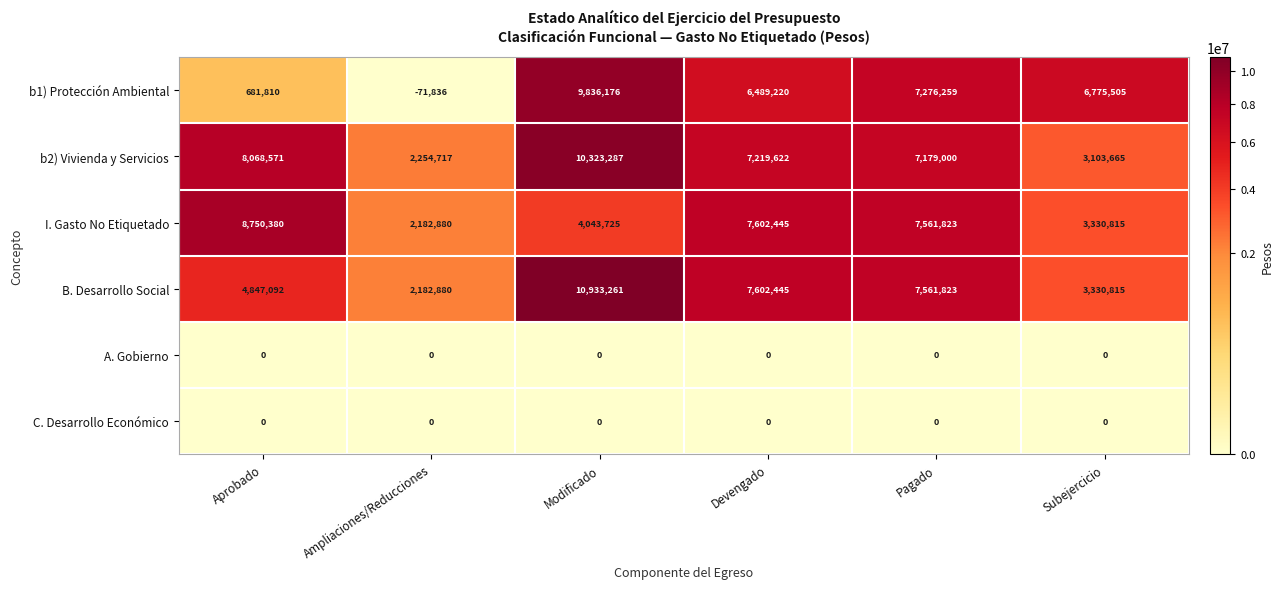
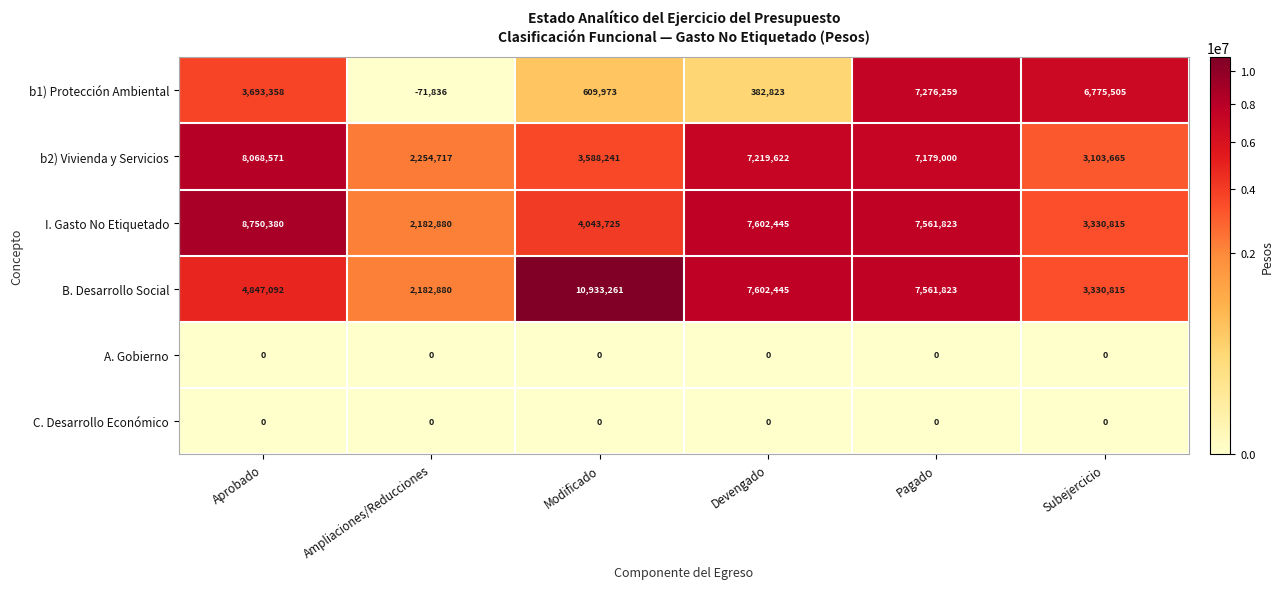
  {
    "b1) Protección Ambiental": {
-     "Aprobado": "681,810",
+     "Aprobado": "3,693,358",
      "Ampliaciones/Reducciones": "-71,836",
-     "Modificado": "9,836,176",
-     "Devengado": "6,489,220",
+     "Modificado": "609,973",
+     "Devengado": "382,823",
      "Pagado": "7,276,259",
      "Subejercicio": "6,775,505"
    },
    "b2) Vivienda y Servicios": {
      "Aprobado": "8,068,571",
      "Ampliaciones/Reducciones": "2,254,717",
-     "Modificado": "10,323,287",
+     "Modificado": "3,588,241",
      "Devengado": "7,219,622",
      "Pagado": "7,179,000",
      "Subejercicio": "3,103,665"
    },
    "I. Gasto No Etiquetado": {
      "Aprobado": "8,750,380",
      "Ampliaciones/Reducciones": "2,182,880",
      "Modificado": "4,043,725",
      "Devengado": "7,602,445",
      "Pagado": "7,561,823",
      "Subejercicio": "3,330,815"
    },
    "B. Desarrollo Social": {
      "Aprobado": "4,847,092",
      "Ampliaciones/Reducciones": "2,182,880",
      "Modificado": "10,933,261",
      "Devengado": "7,602,445",
      "Pagado": "7,561,823",
      "Subejercicio": "3,330,815"
    },
    "A. Gobierno": {
      "Aprobado": "0",
      "Ampliaciones/Reducciones": "0",
      "Modificado": "0",
      "Devengado": "0",
      "Pagado": "0",
      "Subejercicio": "0"
    },
    "C. Desarrollo Económico": {
      "Aprobado": "0",
      "Ampliaciones/Reducciones": "0",
      "Modificado": "0",
      "Devengado": "0",
      "Pagado": "0",
      "Subejercicio": "0"
    }
  }
